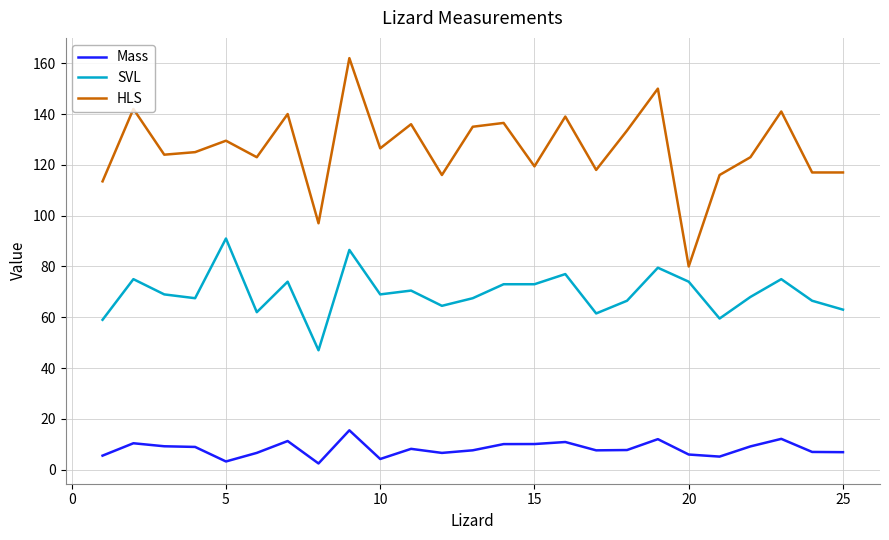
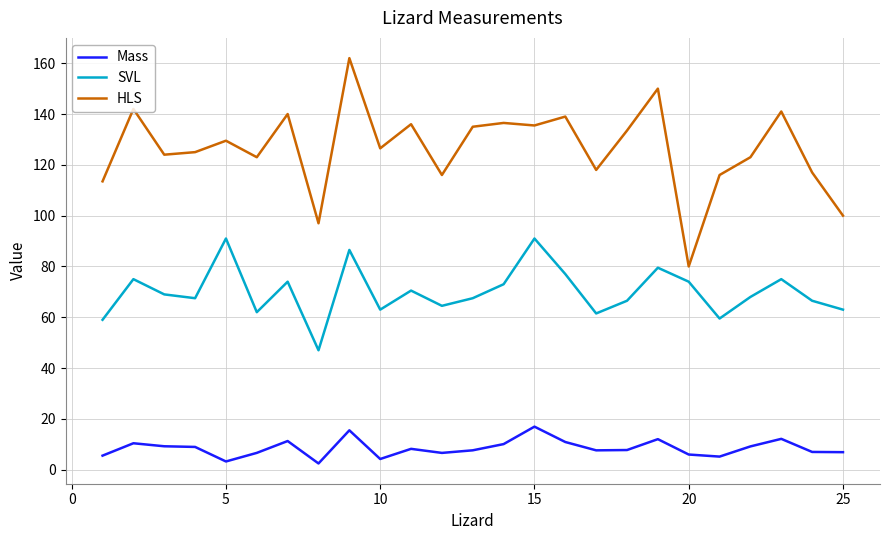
  {
    "Mass": {
      "5": 3,
      "10": 4,
-     "15": 10,
+     "15": 17,
      "20": 6,
      "25": 7
    },
    "SVL": {
      "5": 91,
-     "10": 69,
-     "15": 73,
+     "10": 63,
+     "15": 91,
      "20": 74,
      "25": 63
    },
    "HLS": {
      "5": 130,
      "10": 127,
-     "15": 119,
+     "15": 136,
      "20": 80,
-     "25": 117
+     "25": 100
    }
  }
